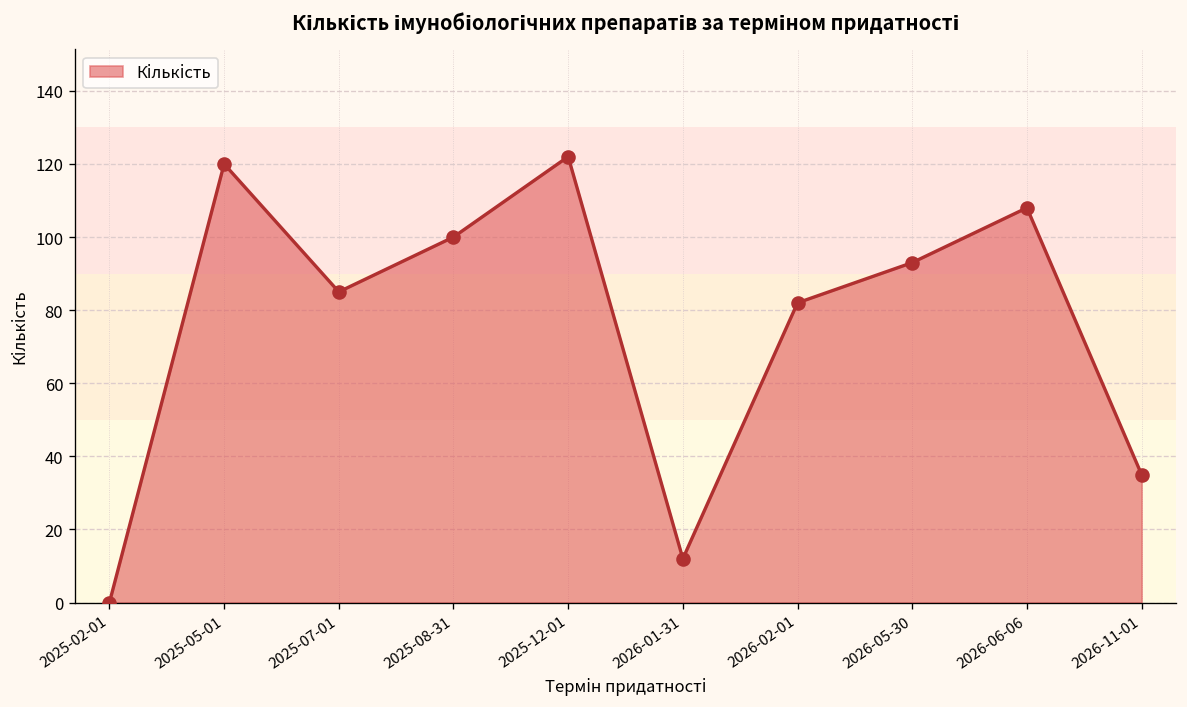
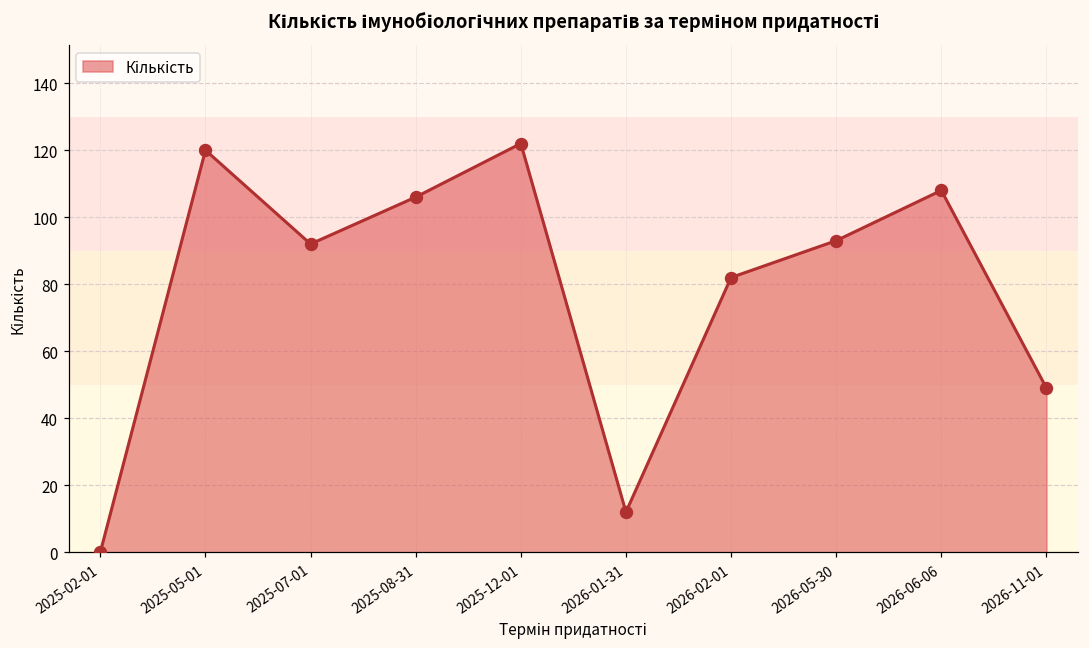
  {
    "2025-02-01": 0,
    "2025-05-01": 120,
-   "2025-07-01": 85,
-   "2025-08-31": 100,
+   "2025-07-01": 92,
+   "2025-08-31": 106,
    "2025-12-01": 122,
    "2026-01-31": 12,
    "2026-02-01": 82,
    "2026-05-30": 93,
    "2026-06-06": 108,
-   "2026-11-01": 35
+   "2026-11-01": 49
  }
